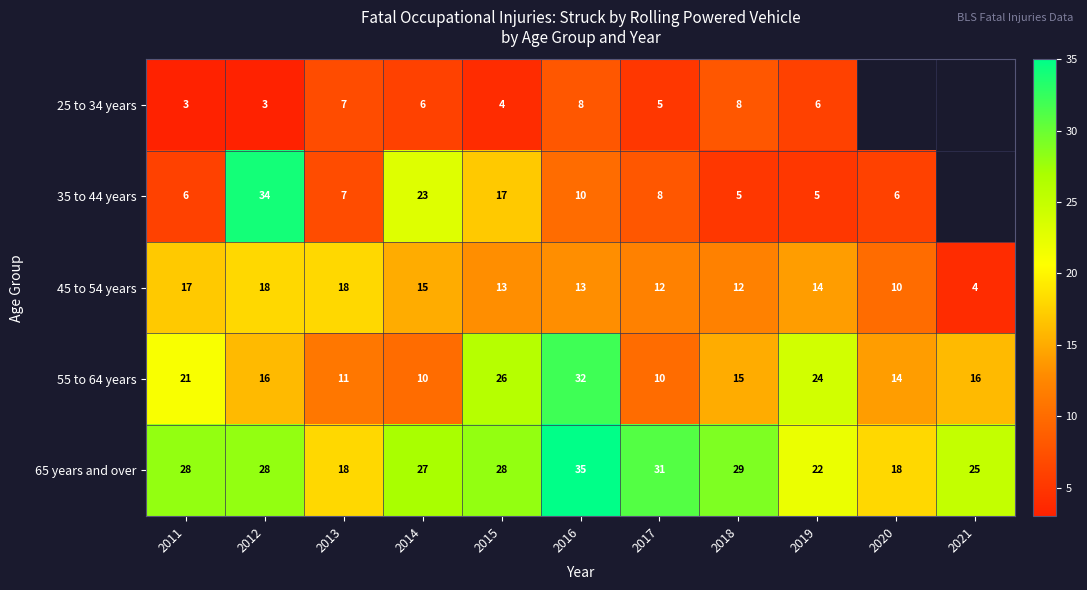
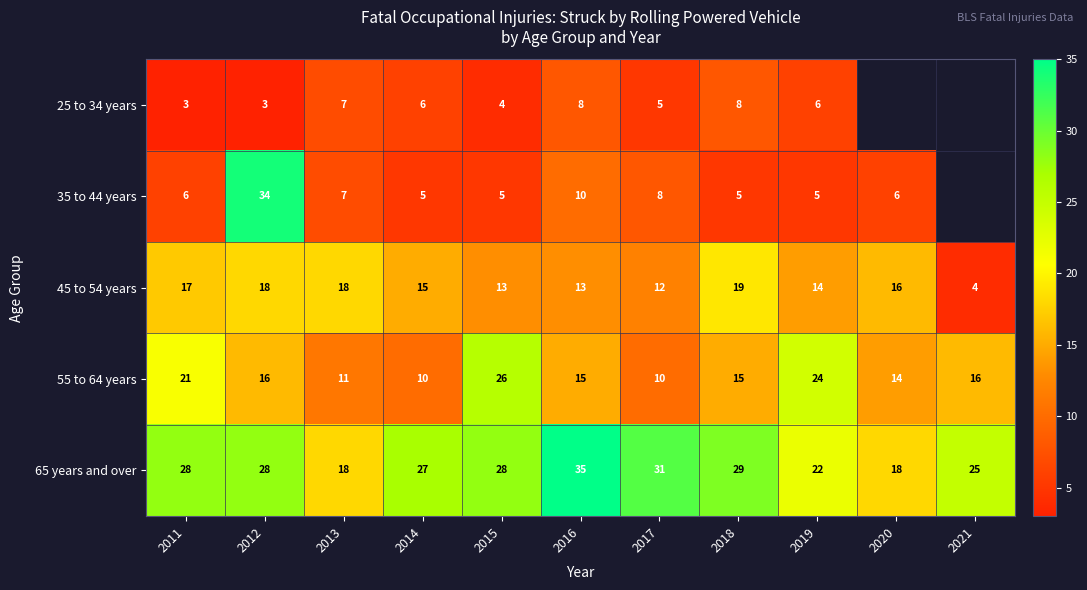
  {
    "25 to 34 years": {
      "2011": 3,
      "2012": 3,
      "2013": 7,
      "2014": 6,
      "2015": 4,
      "2016": 8,
      "2017": 5,
      "2018": 8,
      "2019": 6
    },
    "35 to 44 years": {
      "2011": 6,
      "2012": 34,
      "2013": 7,
-     "2014": 23,
-     "2015": 17,
+     "2014": 5,
+     "2015": 5,
      "2016": 10,
      "2017": 8,
      "2018": 5,
      "2019": 5,
      "2020": 6
    },
    "45 to 54 years": {
      "2011": 17,
      "2012": 18,
      "2013": 18,
      "2014": 15,
      "2015": 13,
      "2016": 13,
      "2017": 12,
-     "2018": 12,
+     "2018": 19,
      "2019": 14,
-     "2020": 10,
+     "2020": 16,
      "2021": 4
    },
    "55 to 64 years": {
      "2011": 21,
      "2012": 16,
      "2013": 11,
      "2014": 10,
      "2015": 26,
-     "2016": 32,
+     "2016": 15,
      "2017": 10,
      "2018": 15,
      "2019": 24,
      "2020": 14,
      "2021": 16
    },
    "65 years and over": {
      "2011": 28,
      "2012": 28,
      "2013": 18,
      "2014": 27,
      "2015": 28,
      "2016": 35,
      "2017": 31,
      "2018": 29,
      "2019": 22,
      "2020": 18,
      "2021": 25
    }
  }
